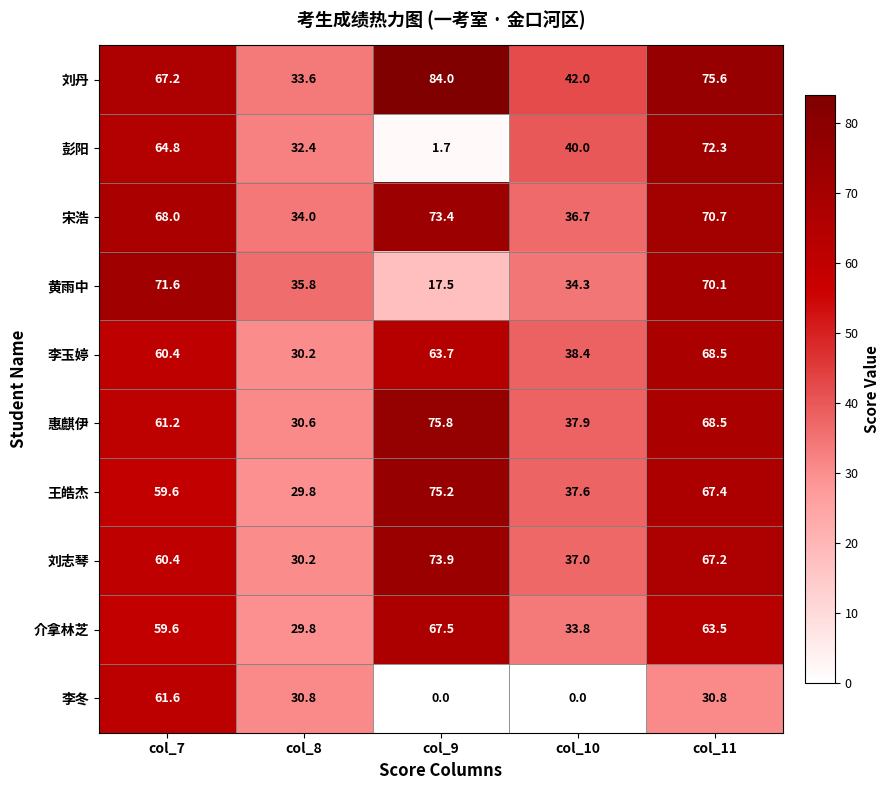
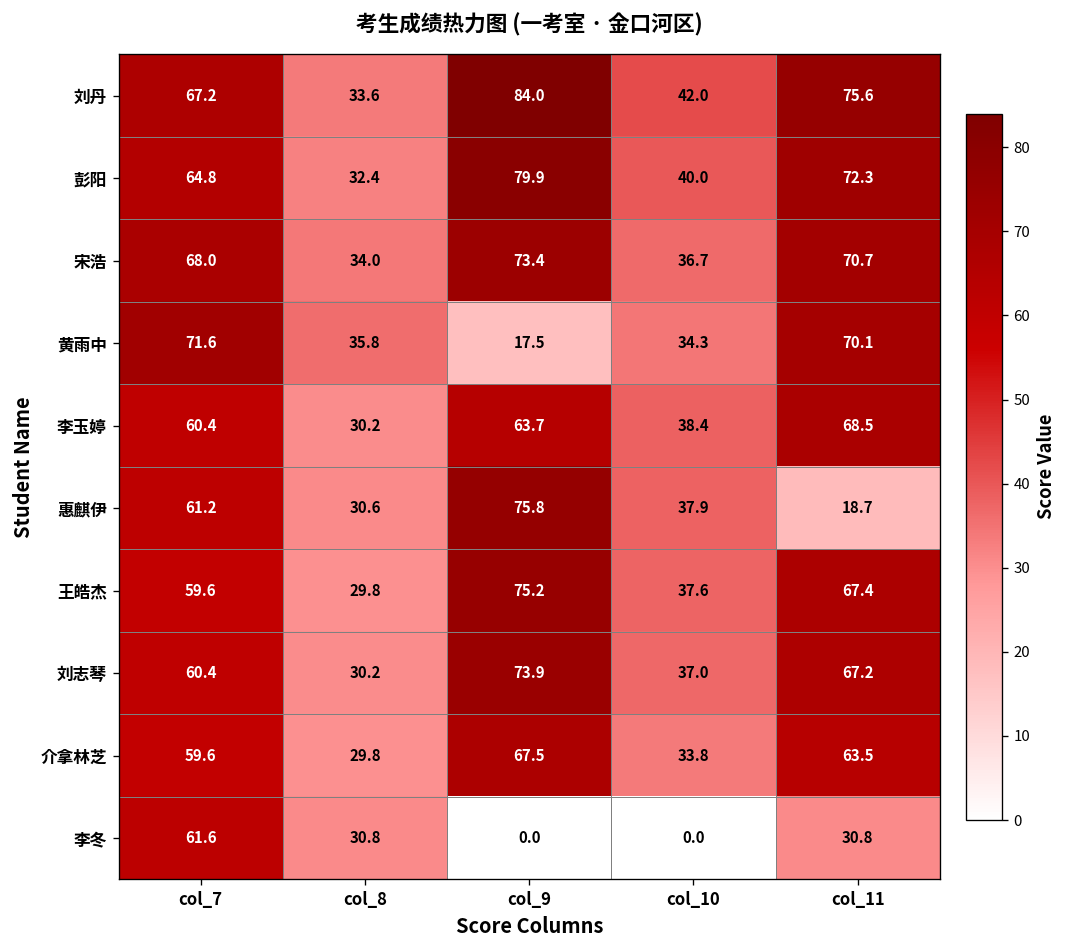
  {
    "刘丹": {
      "col_7": 67.2,
      "col_8": 33.6,
      "col_9": 84.0,
      "col_10": 42.0,
      "col_11": 75.6
    },
    "彭阳": {
      "col_7": 64.8,
      "col_8": 32.4,
-     "col_9": 1.7,
+     "col_9": 79.9,
      "col_10": 40.0,
      "col_11": 72.3
    },
    "宋浩": {
      "col_7": 68.0,
      "col_8": 34.0,
      "col_9": 73.4,
      "col_10": 36.7,
      "col_11": 70.7
    },
    "黄雨中": {
      "col_7": 71.6,
      "col_8": 35.8,
      "col_9": 17.5,
      "col_10": 34.3,
      "col_11": 70.1
    },
    "李玉婷": {
      "col_7": 60.4,
      "col_8": 30.2,
      "col_9": 63.7,
      "col_10": 38.4,
      "col_11": 68.5
    },
    "惠麒伊": {
      "col_7": 61.2,
      "col_8": 30.6,
      "col_9": 75.8,
      "col_10": 37.9,
-     "col_11": 68.5
+     "col_11": 18.7
    },
    "王皓杰": {
      "col_7": 59.6,
      "col_8": 29.8,
      "col_9": 75.2,
      "col_10": 37.6,
      "col_11": 67.4
    },
    "刘志琴": {
      "col_7": 60.4,
      "col_8": 30.2,
      "col_9": 73.9,
      "col_10": 37.0,
      "col_11": 67.2
    },
    "介拿林芝": {
      "col_7": 59.6,
      "col_8": 29.8,
      "col_9": 67.5,
      "col_10": 33.8,
      "col_11": 63.5
    },
    "李冬": {
      "col_7": 61.6,
      "col_8": 30.8,
      "col_9": 0.0,
      "col_10": 0.0,
      "col_11": 30.8
    }
  }
